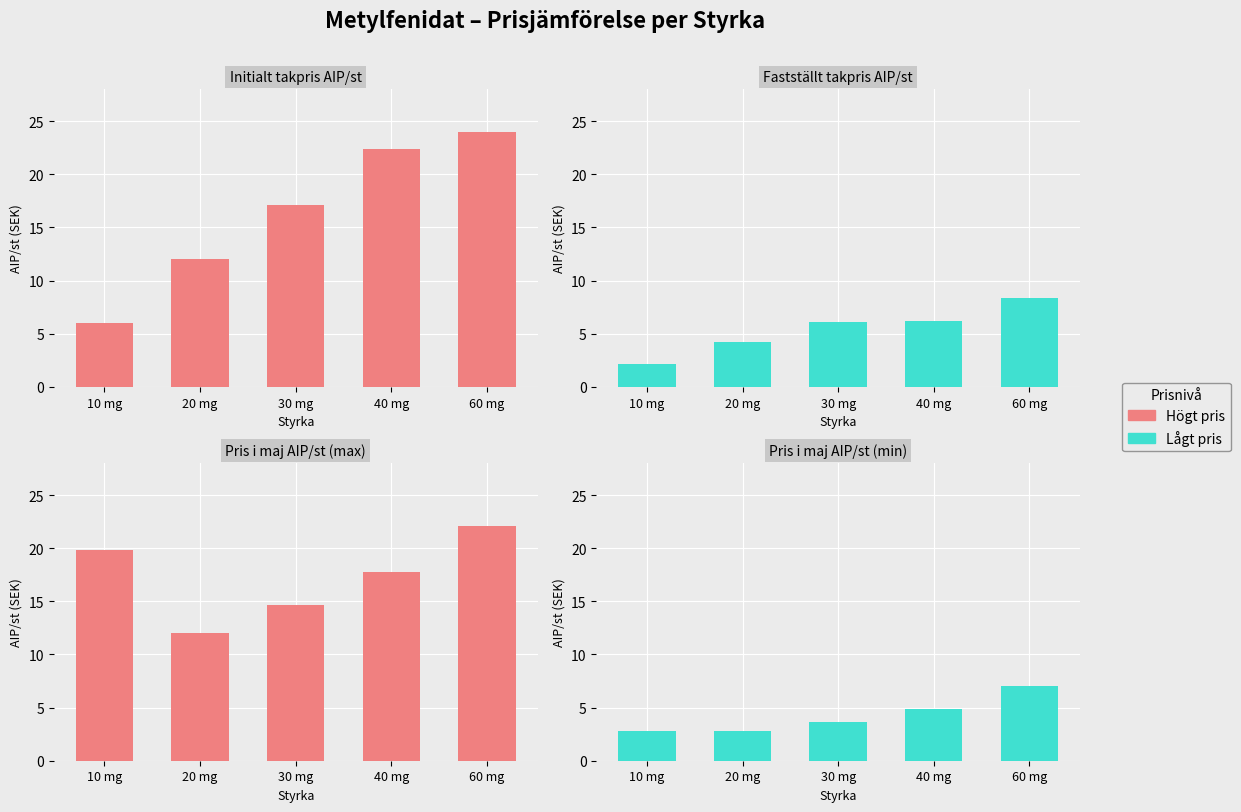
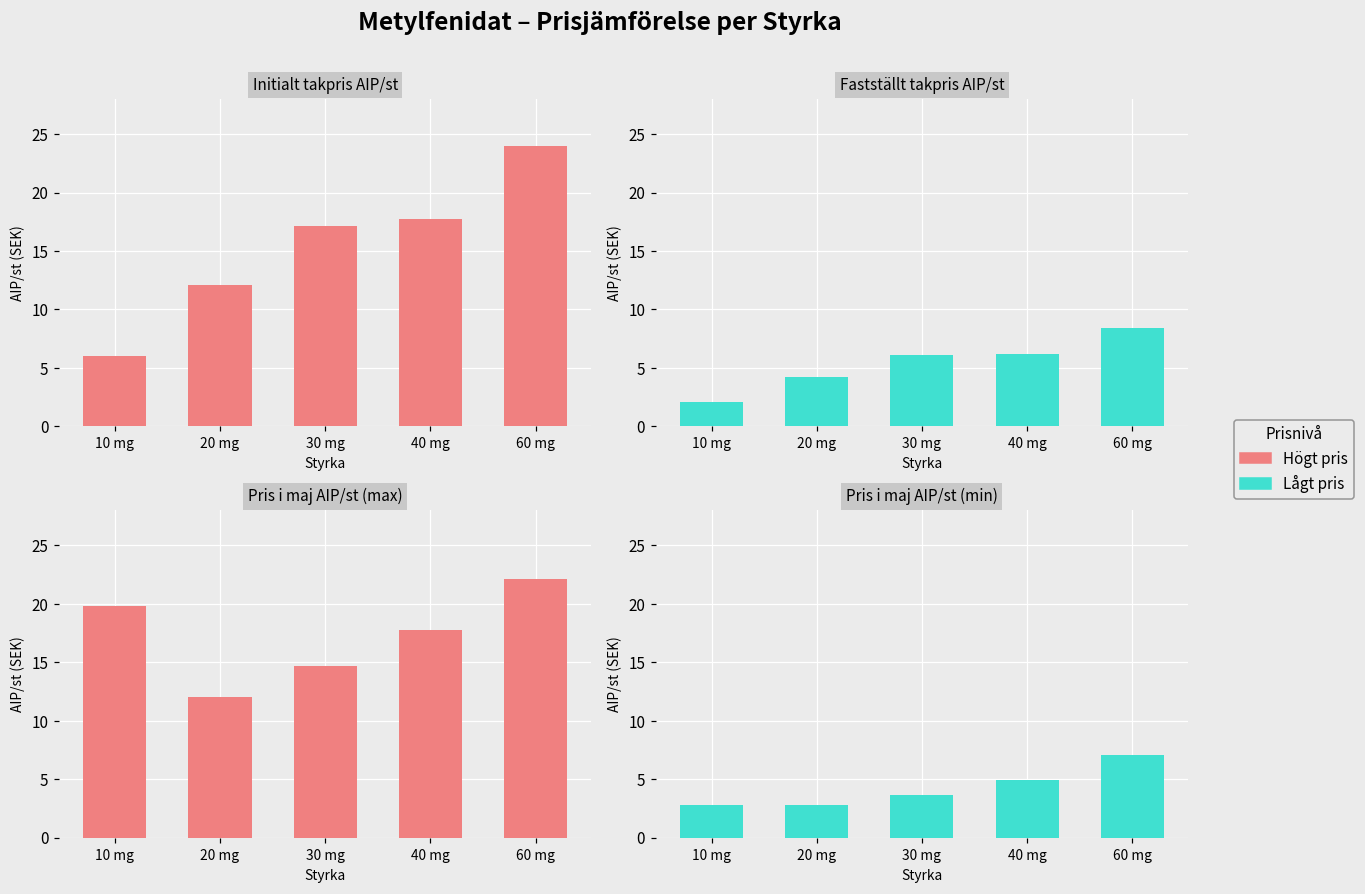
  {
    "Initialt takpris AIP/st": {
      "10 mg": 6.0,
      "20 mg": 12.1,
      "30 mg": 17.1,
-     "40 mg": 22.4,
+     "40 mg": 17.7,
      "60 mg": 24.0
    },
    "Fastställt takpris AIP/st": {
      "10 mg": 2.1,
      "20 mg": 4.2,
      "30 mg": 6.1,
      "40 mg": 6.2,
      "60 mg": 8.4
    },
    "Pris i maj AIP/st (max)": {
      "10 mg": 19.8,
      "20 mg": 12.1,
      "30 mg": 14.6,
      "40 mg": 17.7,
      "60 mg": 22.1
    },
    "Pris i maj AIP/st (min)": {
      "10 mg": 2.8,
      "20 mg": 2.8,
      "30 mg": 3.7,
      "40 mg": 4.9,
      "60 mg": 7.1
    }
  }
